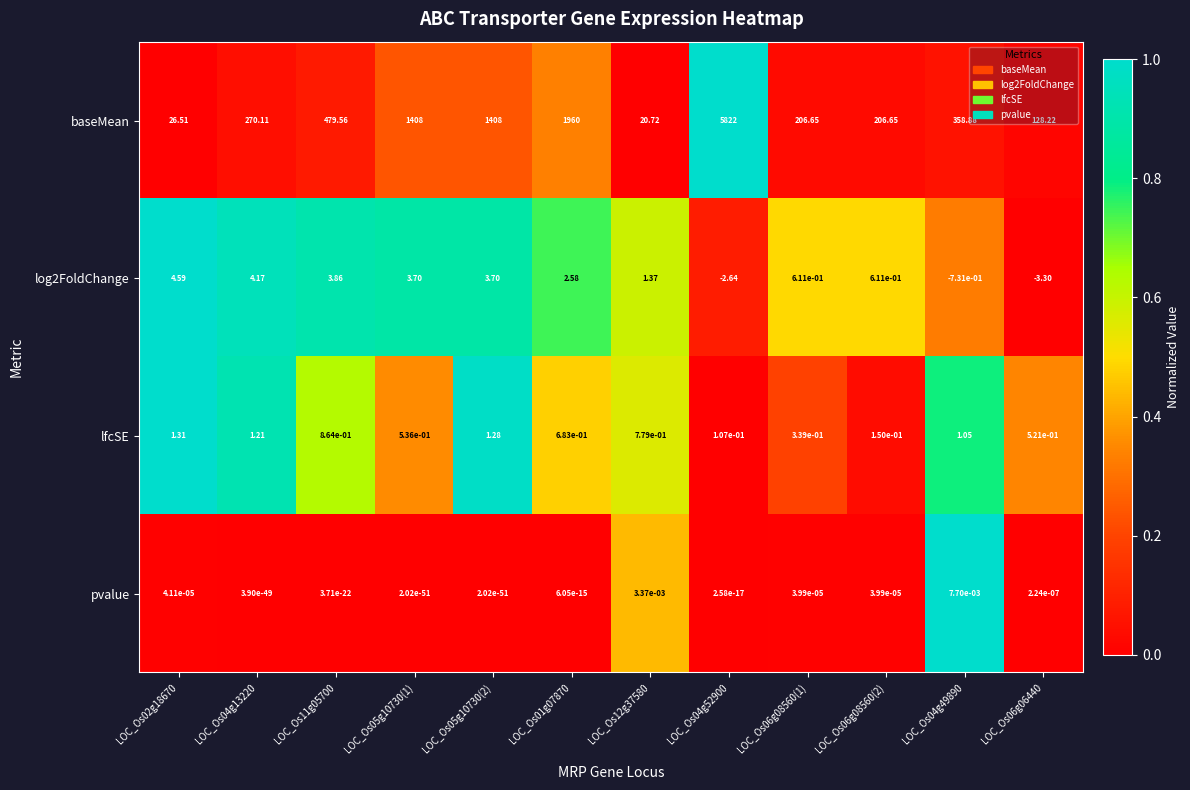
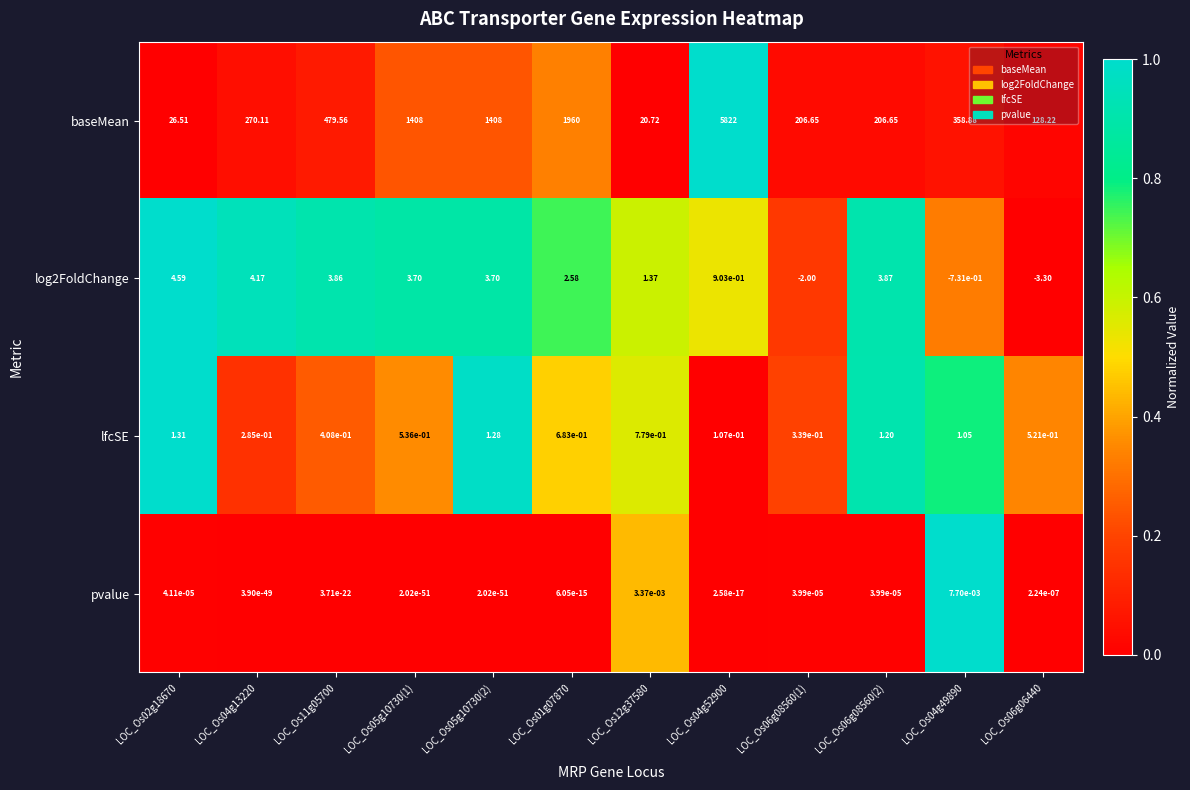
  {
    "baseMean": {
      "LOC_Os02g18670": "26.51",
      "LOC_Os04g13220": "270.11",
      "LOC_Os11g05700": "479.56",
      "LOC_Os05g10730(1)": "1408",
      "LOC_Os05g10730(2)": "1408",
      "LOC_Os01g07870": "1960",
      "LOC_Os12g37580": "20.72",
      "LOC_Os04g52900": "5822",
      "LOC_Os06g08560(1)": "206.65",
      "LOC_Os06g08560(2)": "206.65"
    },
    "log2FoldChange": {
      "LOC_Os02g18670": "4.59",
      "LOC_Os04g13220": "4.17",
      "LOC_Os11g05700": "3.86",
      "LOC_Os05g10730(1)": "3.70",
      "LOC_Os05g10730(2)": "3.70",
      "LOC_Os01g07870": "2.58",
      "LOC_Os12g37580": "1.37",
-     "LOC_Os04g52900": "-2.64",
-     "LOC_Os06g08560(1)": "6.11e-01",
-     "LOC_Os06g08560(2)": "6.11e-01",
+     "LOC_Os04g52900": "9.03e-01",
+     "LOC_Os06g08560(1)": "-2.00",
+     "LOC_Os06g08560(2)": "3.87",
      "LOC_Os04g49890": "-7.31e-01",
      "LOC_Os06g06440": "-3.30"
    },
    "lfcSE": {
      "LOC_Os02g18670": "1.31",
-     "LOC_Os04g13220": "1.21",
-     "LOC_Os11g05700": "8.64e-01",
+     "LOC_Os04g13220": "2.85e-01",
+     "LOC_Os11g05700": "4.08e-01",
      "LOC_Os05g10730(1)": "5.36e-01",
      "LOC_Os05g10730(2)": "1.28",
      "LOC_Os01g07870": "6.83e-01",
      "LOC_Os12g37580": "7.79e-01",
      "LOC_Os04g52900": "1.07e-01",
      "LOC_Os06g08560(1)": "3.39e-01",
-     "LOC_Os06g08560(2)": "1.50e-01",
+     "LOC_Os06g08560(2)": "1.20",
      "LOC_Os04g49890": "1.05",
      "LOC_Os06g06440": "5.21e-01"
    },
    "pvalue": {
      "LOC_Os02g18670": "4.11e-05",
      "LOC_Os04g13220": "3.90e-49",
      "LOC_Os11g05700": "3.71e-22",
      "LOC_Os05g10730(1)": "2.02e-51",
      "LOC_Os05g10730(2)": "2.02e-51",
      "LOC_Os01g07870": "6.05e-15",
      "LOC_Os12g37580": "3.37e-03",
      "LOC_Os04g52900": "2.58e-17",
      "LOC_Os06g08560(1)": "3.99e-05",
      "LOC_Os06g08560(2)": "3.99e-05",
      "LOC_Os04g49890": "7.70e-03",
      "LOC_Os06g06440": "2.24e-07"
    }
  }
